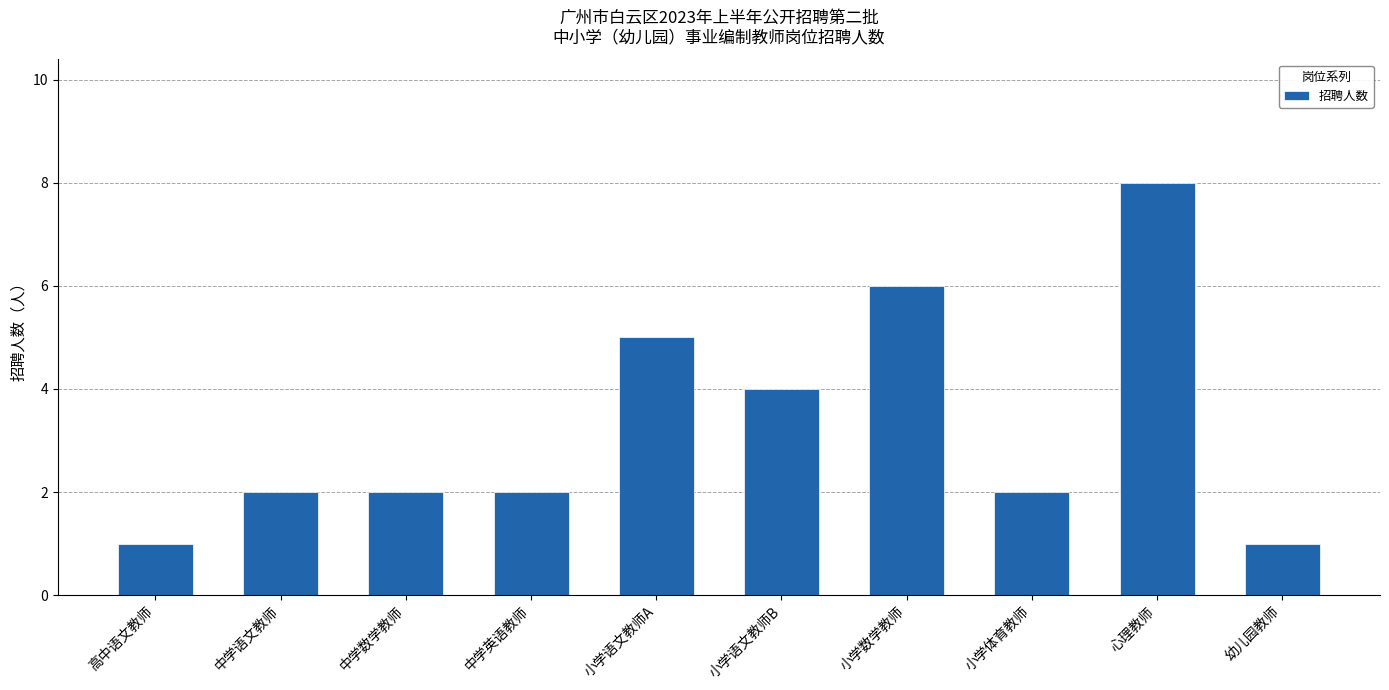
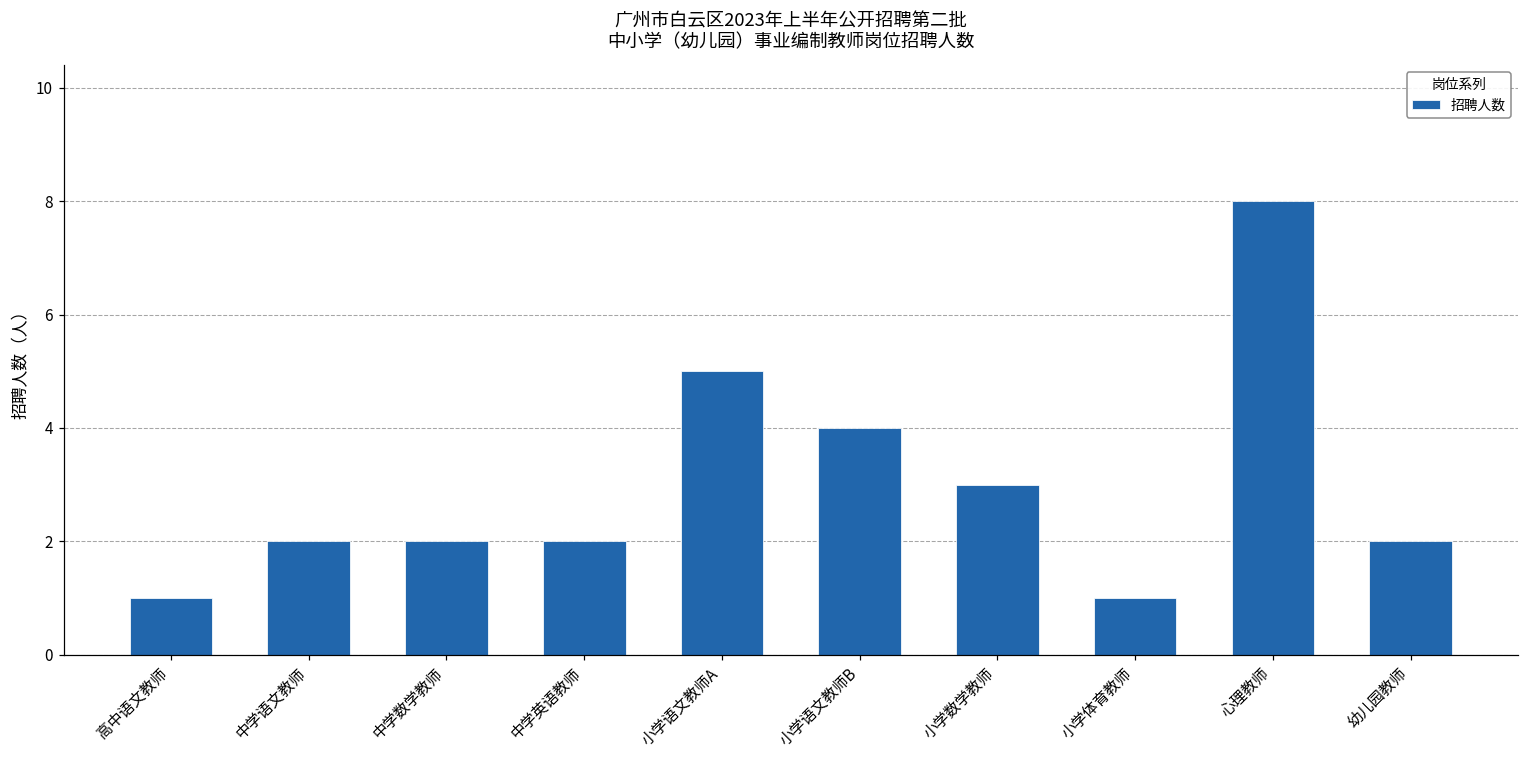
  {
    "高中语文教师": 1,
    "中学语文教师": 2,
    "中学数学教师": 2,
    "中学英语教师": 2,
    "小学语文教师A": 5,
    "小学语文教师B": 4,
-   "小学数学教师": 6,
-   "小学体育教师": 2,
+   "小学数学教师": 3,
+   "小学体育教师": 1,
    "心理教师": 8,
-   "幼儿园教师": 1
+   "幼儿园教师": 2
  }
